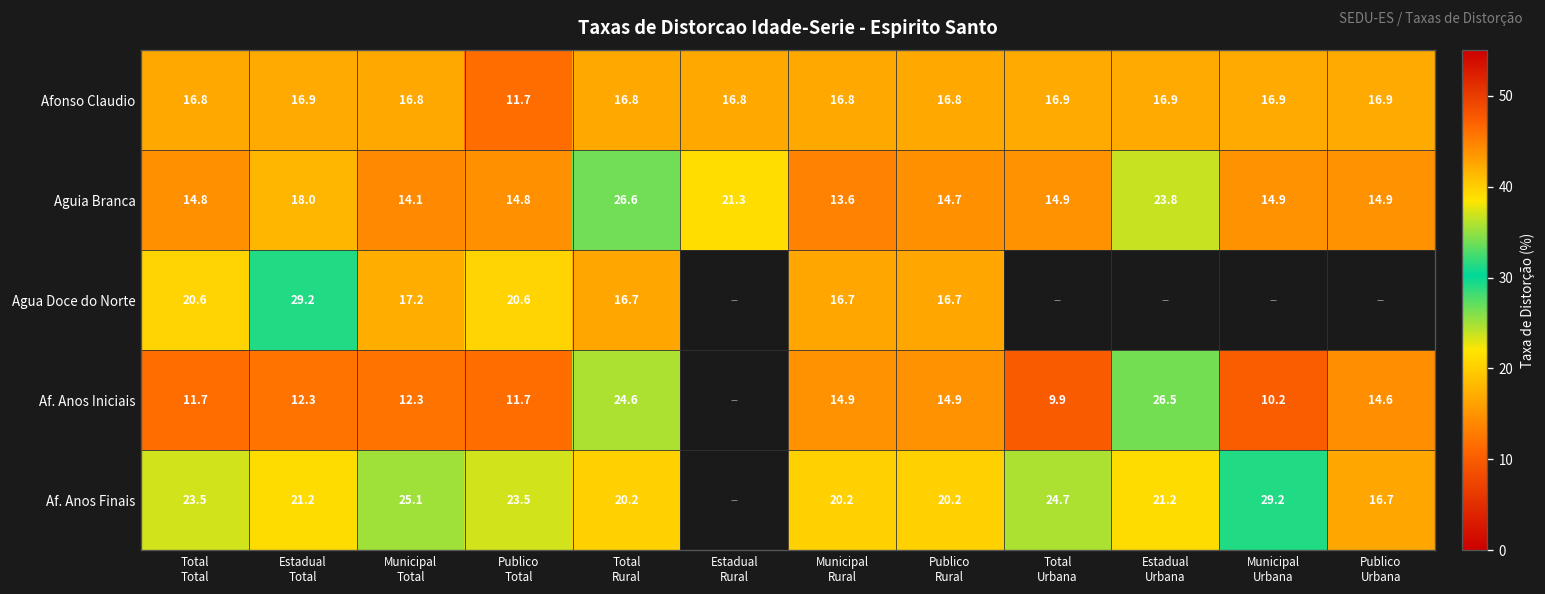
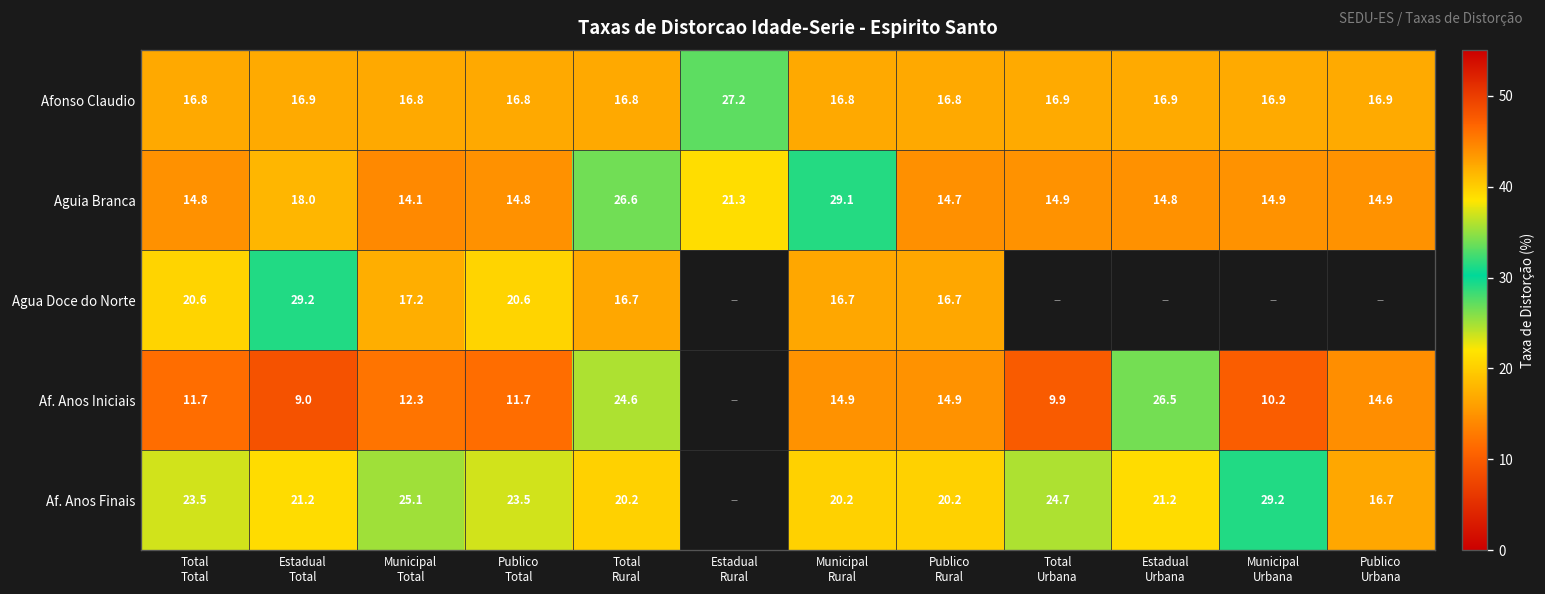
  {
    "Afonso Claudio": {
      "Total Total": 16.8,
      "Estadual Total": 16.9,
      "Municipal Total": 16.8,
-     "Publico Total": 11.7,
+     "Publico Total": 16.8,
      "Total Rural": 16.8,
-     "Estadual Rural": 16.8,
+     "Estadual Rural": 27.2,
      "Municipal Rural": 16.8,
      "Publico Rural": 16.8,
      "Total Urbana": 16.9,
      "Estadual Urbana": 16.9,
      "Municipal Urbana": 16.9,
      "Publico Urbana": 16.9
    },
    "Aguia Branca": {
      "Total Total": 14.8,
      "Estadual Total": 18.0,
      "Municipal Total": 14.1,
      "Publico Total": 14.8,
      "Total Rural": 26.6,
      "Estadual Rural": 21.3,
-     "Municipal Rural": 13.6,
+     "Municipal Rural": 29.1,
      "Publico Rural": 14.7,
      "Total Urbana": 14.9,
-     "Estadual Urbana": 23.8,
+     "Estadual Urbana": 14.8,
      "Municipal Urbana": 14.9,
      "Publico Urbana": 14.9
    },
    "Agua Doce do Norte": {
      "Total Total": 20.6,
      "Estadual Total": 29.2,
      "Municipal Total": 17.2,
      "Publico Total": 20.6,
      "Total Rural": 16.7,
      "Municipal Rural": 16.7,
      "Publico Rural": 16.7
    },
    "Af. Anos Iniciais": {
      "Total Total": 11.7,
-     "Estadual Total": 12.3,
+     "Estadual Total": 9.0,
      "Municipal Total": 12.3,
      "Publico Total": 11.7,
      "Total Rural": 24.6,
      "Municipal Rural": 14.9,
      "Publico Rural": 14.9,
      "Total Urbana": 9.9,
      "Estadual Urbana": 26.5,
      "Municipal Urbana": 10.2,
      "Publico Urbana": 14.6
    },
    "Af. Anos Finais": {
      "Total Total": 23.5,
      "Estadual Total": 21.2,
      "Municipal Total": 25.1,
      "Publico Total": 23.5,
      "Total Rural": 20.2,
      "Municipal Rural": 20.2,
      "Publico Rural": 20.2,
      "Total Urbana": 24.7,
      "Estadual Urbana": 21.2,
      "Municipal Urbana": 29.2,
      "Publico Urbana": 16.7
    }
  }
